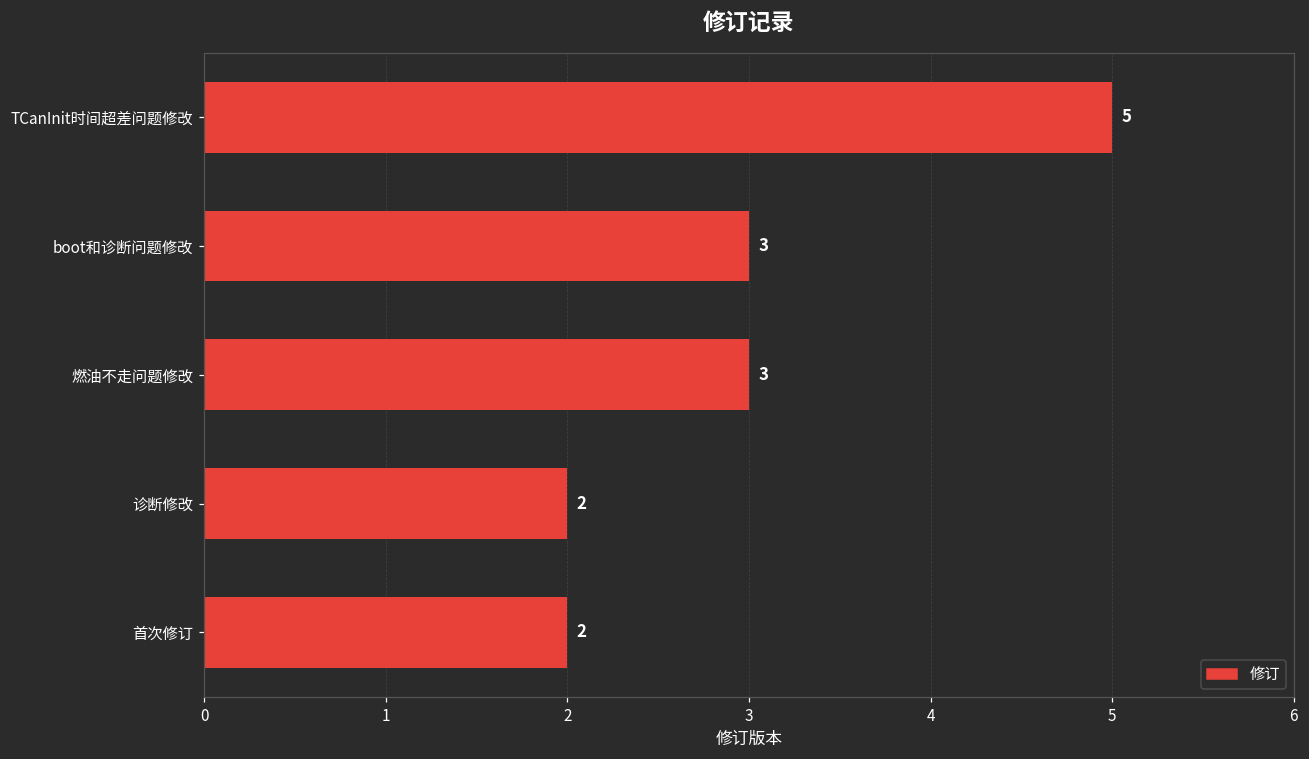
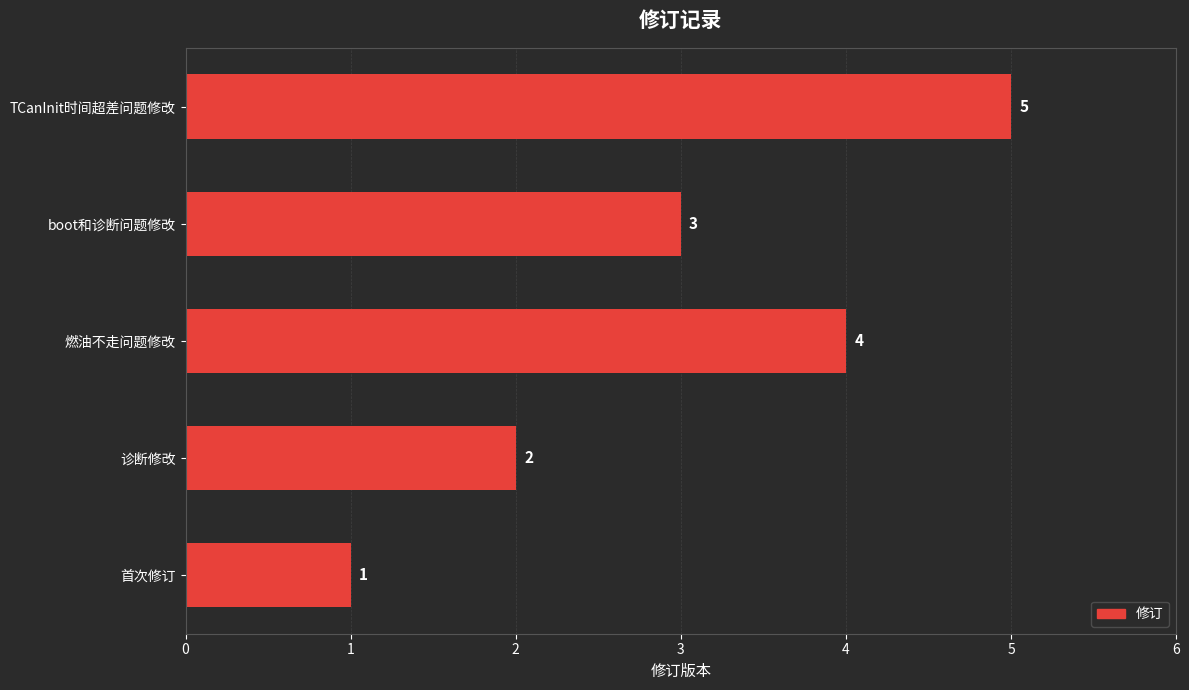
  {
    "TCanInit时间超差问题修改": 5,
    "boot和诊断问题修改": 3,
-   "燃油不走问题修改": 3,
+   "燃油不走问题修改": 4,
    "诊断修改": 2,
-   "首次修订": 2
+   "首次修订": 1
  }
